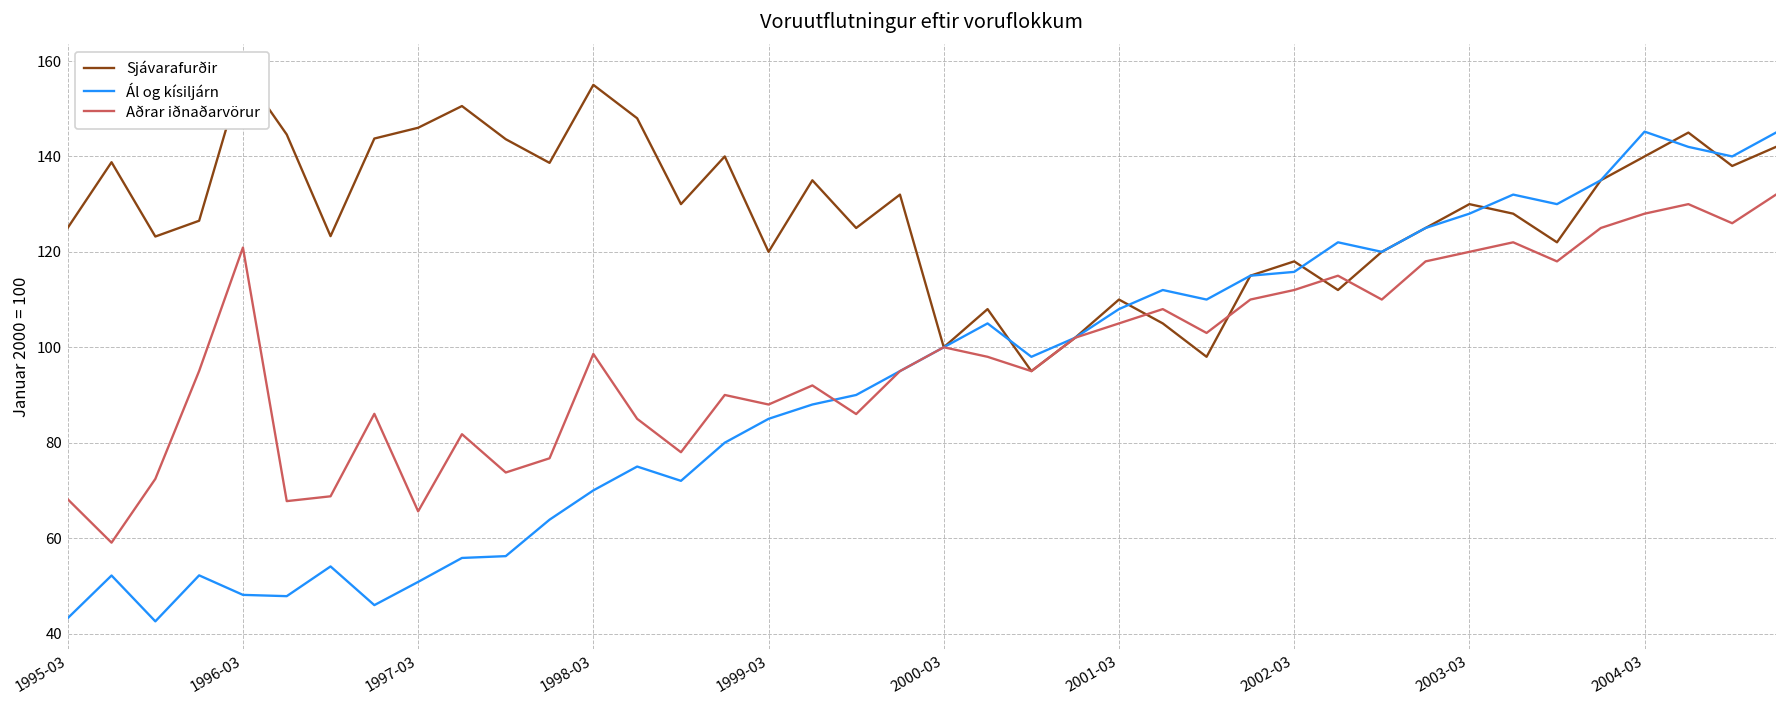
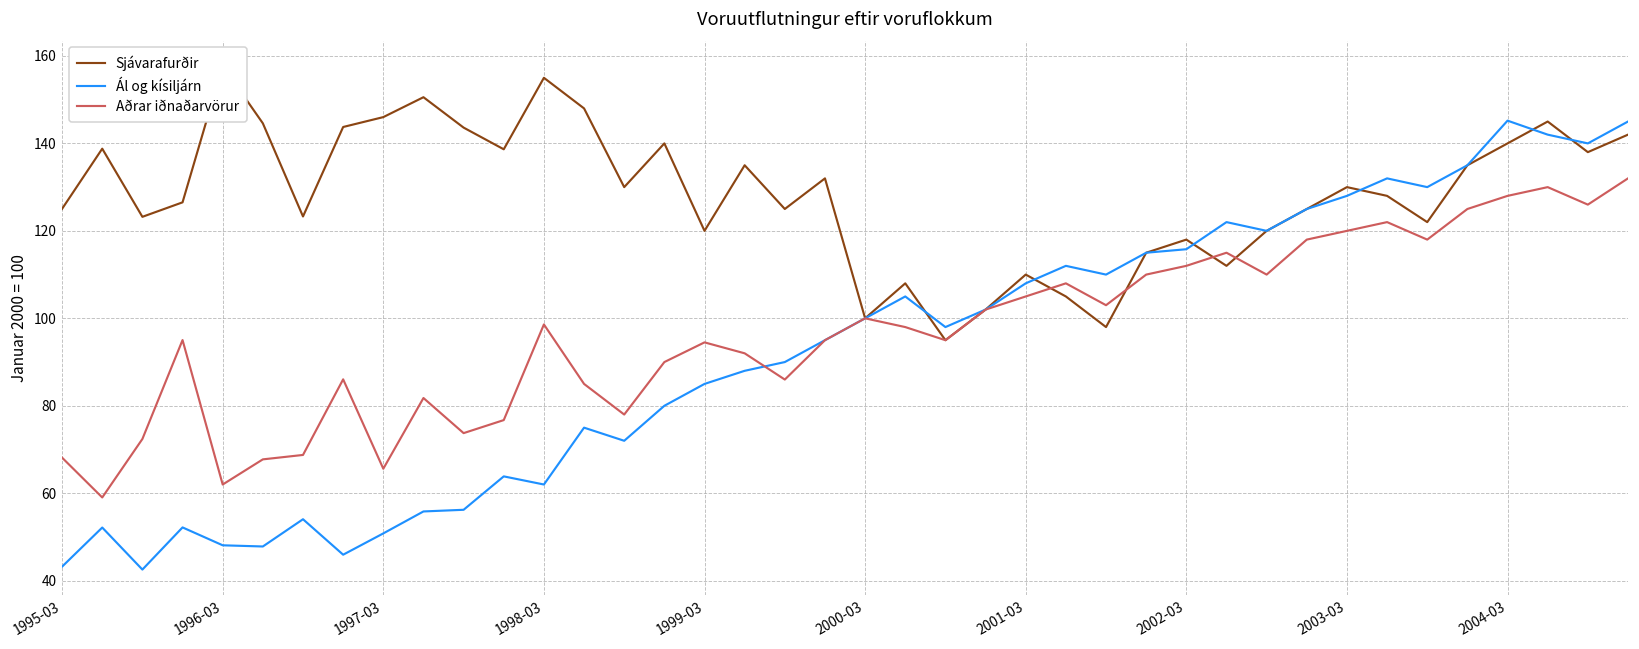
  {
    "Sjávarafurðir": {
      "1995-03": 125,
      "1997-03": 146,
      "1998-03": 155,
      "1999-03": 120,
      "2001-03": 110,
      "2002-03": 118,
      "2003-03": 130,
      "2004-03": 140
    },
    "Ál og kísiljárn": {
      "1995-03": 43,
      "1996-03": 48,
      "1997-03": 51,
-     "1998-03": 70,
+     "1998-03": 62,
      "1999-03": 85,
      "2001-03": 108,
      "2002-03": 116,
      "2003-03": 128,
      "2004-03": 145
    },
    "Aðrar iðnaðarvörur": {
      "1995-03": 68,
-     "1996-03": 121,
+     "1996-03": 62,
      "1997-03": 66,
      "1998-03": 99,
-     "1999-03": 88,
+     "1999-03": 95,
      "2001-03": 105,
      "2002-03": 112,
      "2003-03": 120,
      "2004-03": 128
    }
  }
